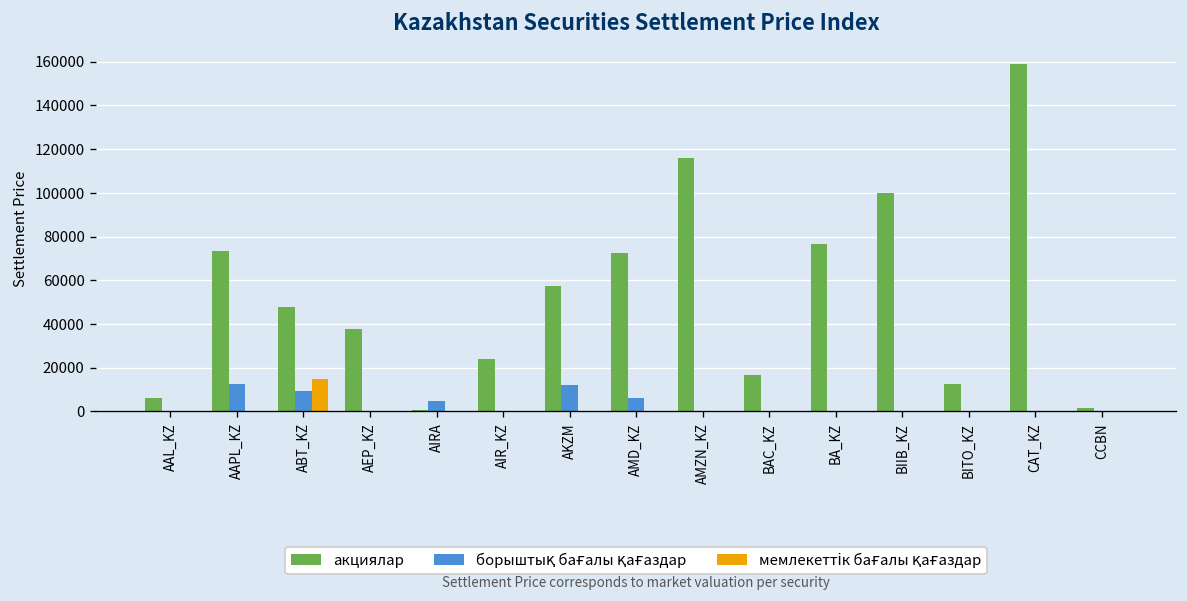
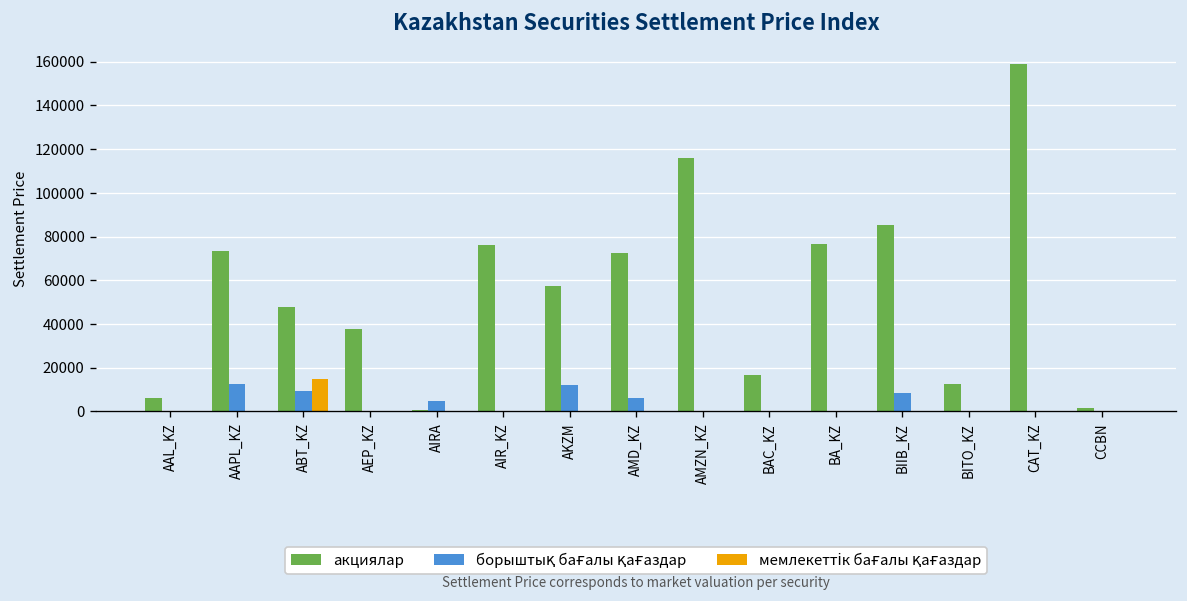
  {
    "акциялар": {
      "AAL_KZ": 6000,
      "AAPL_KZ": 74000,
      "ABT_KZ": 48000,
      "AEP_KZ": 38000,
-     "AIR_KZ": 24000,
+     "AIR_KZ": 76000,
      "AKZM": 57000,
      "AMD_KZ": 73000,
      "AMZN_KZ": 116000,
      "BAC_KZ": 17000,
      "BA_KZ": 76000,
-     "BIIB_KZ": 100000,
+     "BIIB_KZ": 85000,
      "BITO_KZ": 13000,
      "CAT_KZ": 159000,
      "CCBN": 2000
    },
    "борыштық бағалы қағаздар": {
      "AAPL_KZ": 13000,
      "ABT_KZ": 9000,
      "AIRA": 5000,
      "AKZM": 12000,
      "AMD_KZ": 6000,
-     "BIIB_KZ": 0,
+     "BIIB_KZ": 8000,
      "CCBN": 0
    },
    "мемлекеттік бағалы қағаздар": {
      "ABT_KZ": 15000,
      "AEP_KZ": 0,
      "AIRA": 0,
      "AIR_KZ": 0,
      "AKZM": 0,
      "AMD_KZ": 0,
      "AMZN_KZ": 0,
      "BAC_KZ": 0,
      "BA_KZ": 0,
      "BIIB_KZ": 0,
      "BITO_KZ": 0,
      "CAT_KZ": 0,
      "CCBN": 0
    }
  }
